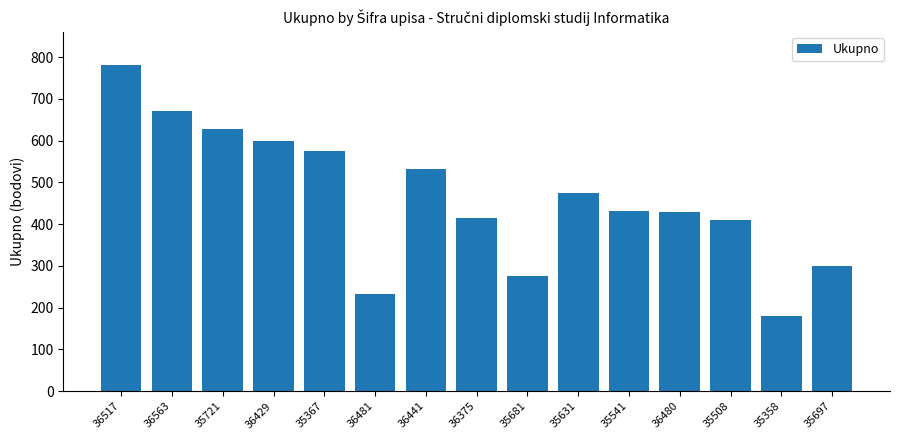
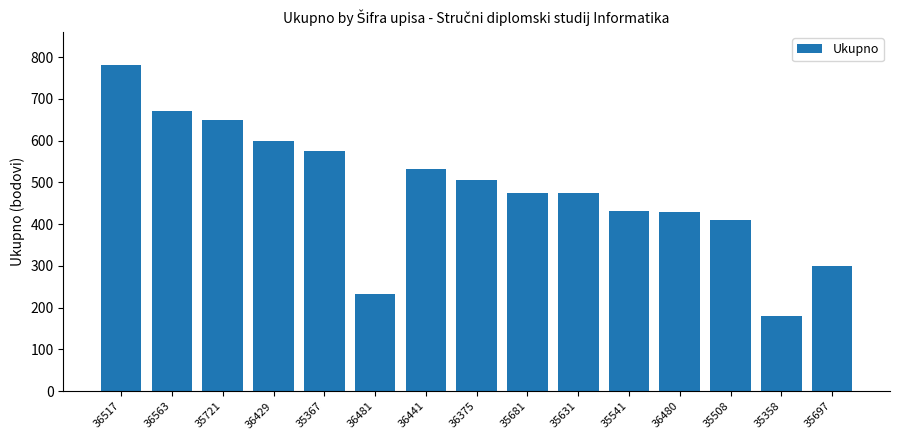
  {
    "36517": 780,
    "36563": 670,
-   "35721": 630,
+   "35721": 650,
    "36429": 600,
    "35367": 580,
    "36481": 230,
    "36441": 530,
-   "36375": 420,
-   "35681": 280,
+   "36375": 510,
+   "35681": 480,
    "35631": 480,
    "35541": 430,
    "36480": 430,
    "35508": 410,
    "35358": 180,
    "35697": 300
  }
